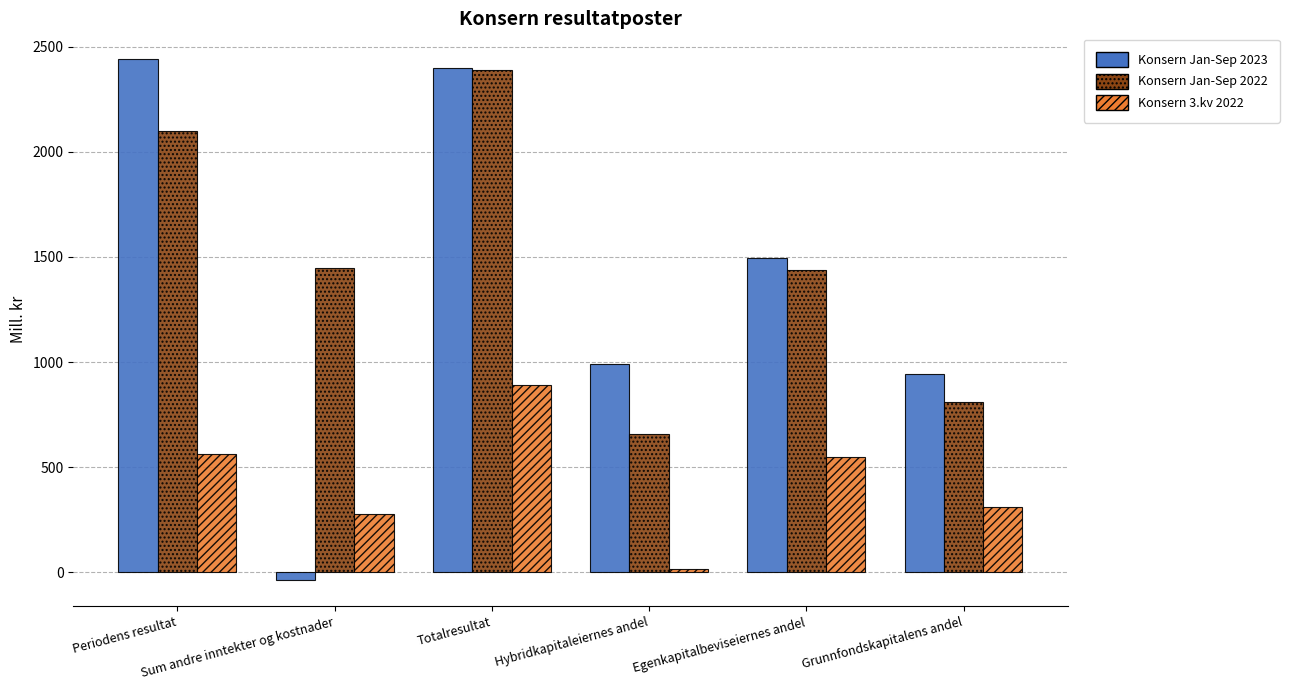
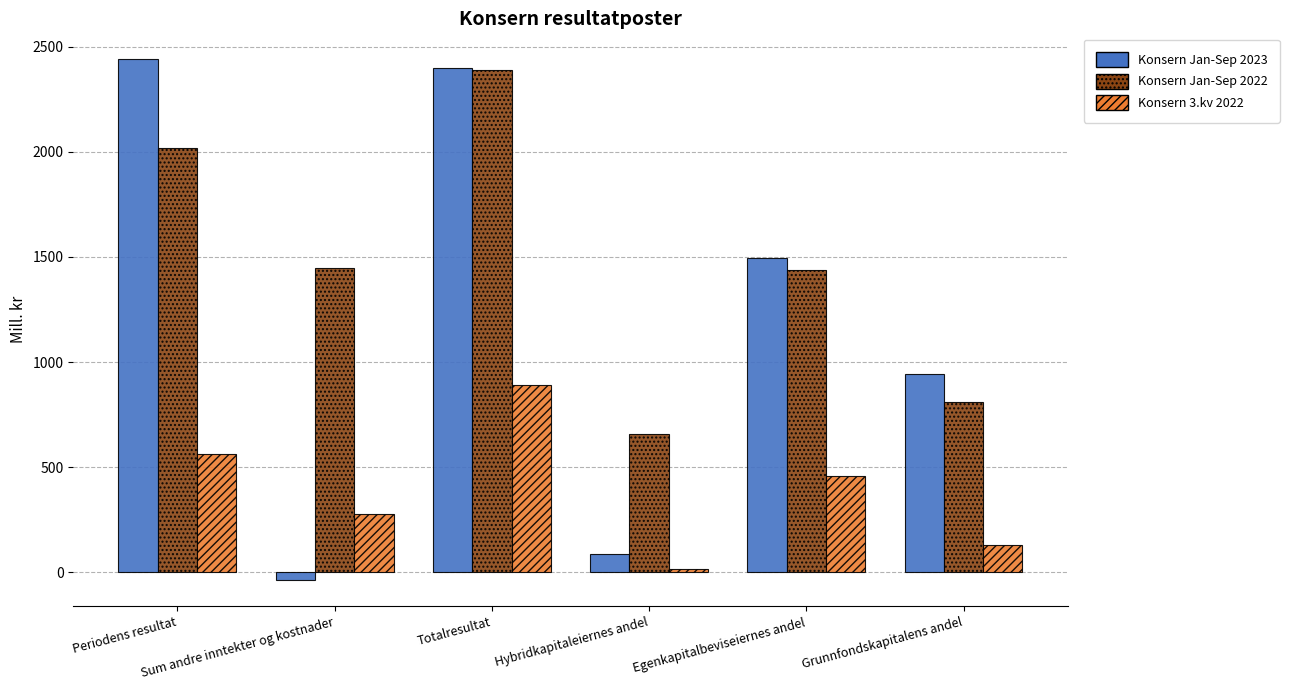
  {
    "Konsern Jan-Sep 2023": {
      "Periodens resultat": 2440,
      "Sum andre inntekter og kostnader": -40,
      "Totalresultat": 2400,
-     "Hybridkapitaleiernes andel": 990,
+     "Hybridkapitaleiernes andel": 90,
      "Egenkapitalbeviseiernes andel": 1500,
      "Grunnfondskapitalens andel": 940
    },
    "Konsern Jan-Sep 2022": {
-     "Periodens resultat": 2100,
+     "Periodens resultat": 2020,
      "Sum andre inntekter og kostnader": 1450,
      "Totalresultat": 2390,
      "Hybridkapitaleiernes andel": 660,
      "Egenkapitalbeviseiernes andel": 1440,
      "Grunnfondskapitalens andel": 810
    },
    "Konsern 3.kv 2022": {
      "Periodens resultat": 560,
      "Sum andre inntekter og kostnader": 270,
      "Totalresultat": 890,
      "Hybridkapitaleiernes andel": 10,
-     "Egenkapitalbeviseiernes andel": 550,
-     "Grunnfondskapitalens andel": 310
+     "Egenkapitalbeviseiernes andel": 460,
+     "Grunnfondskapitalens andel": 130
    }
  }
